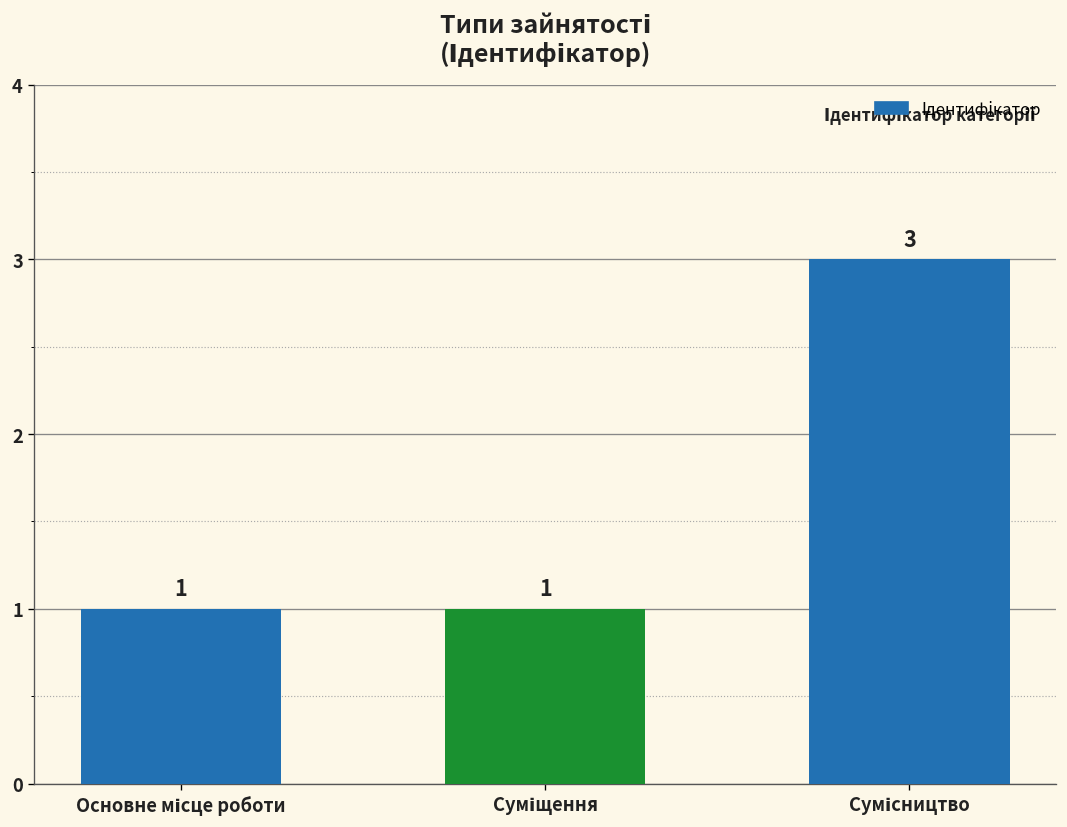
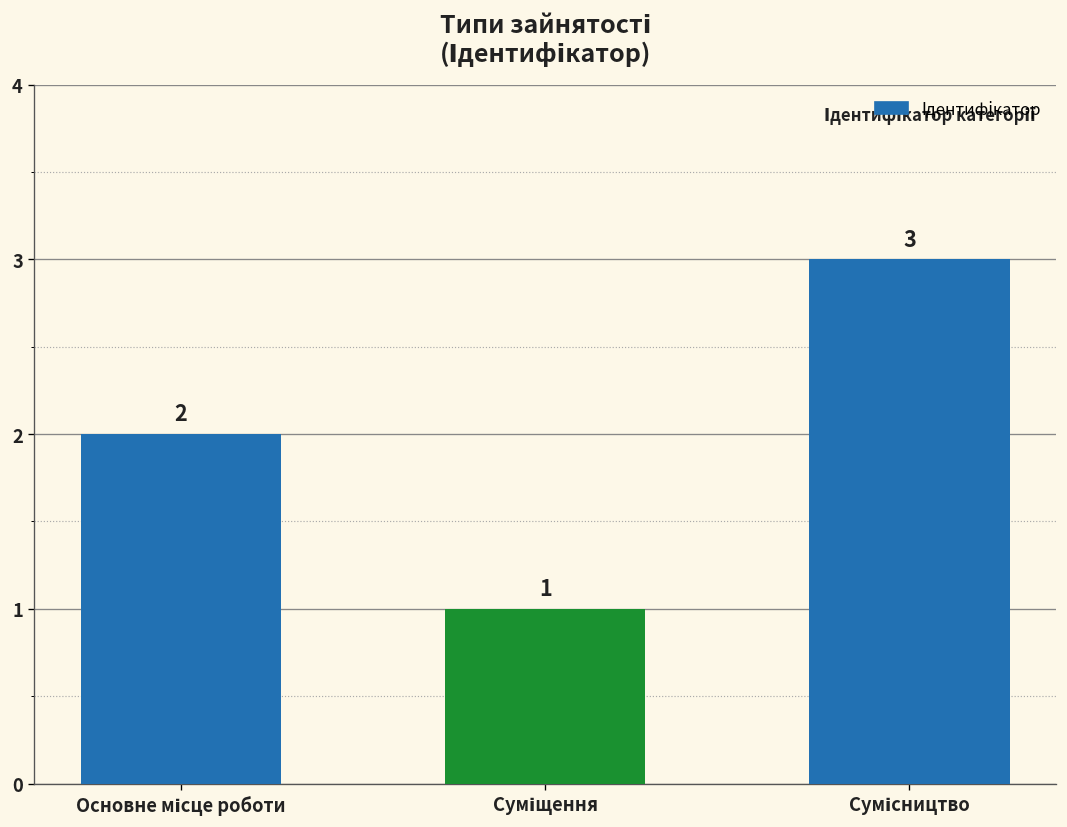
  {
-   "Основне місце роботи": 1,
+   "Основне місце роботи": 2,
    "Суміщення": 1,
    "Сумісництво": 3
  }
